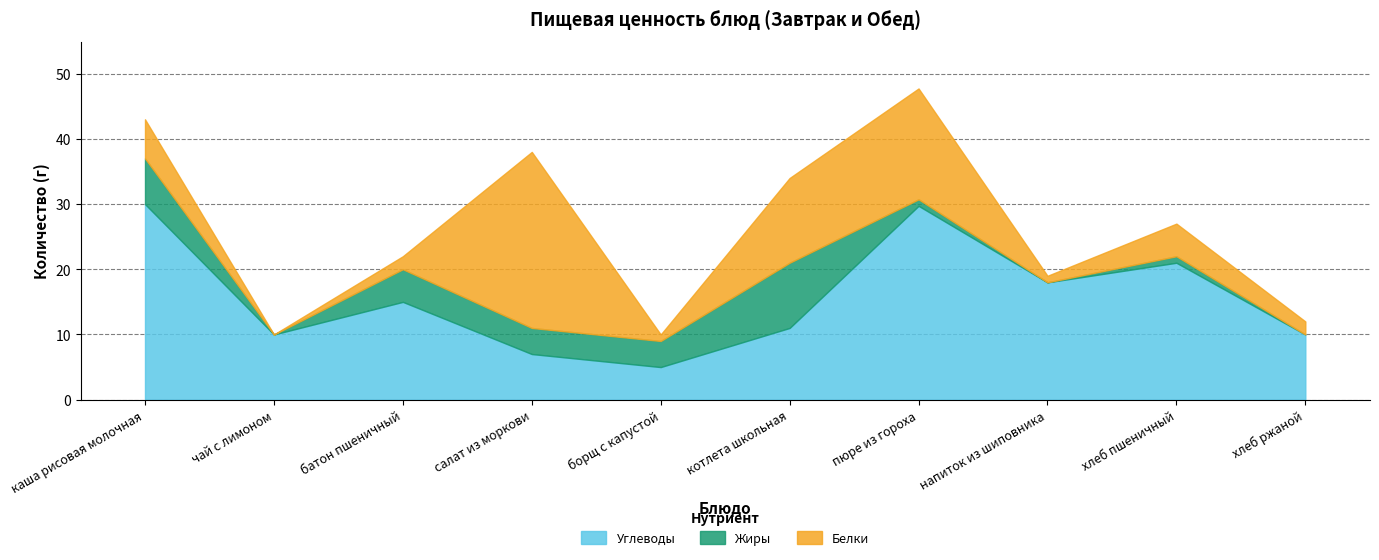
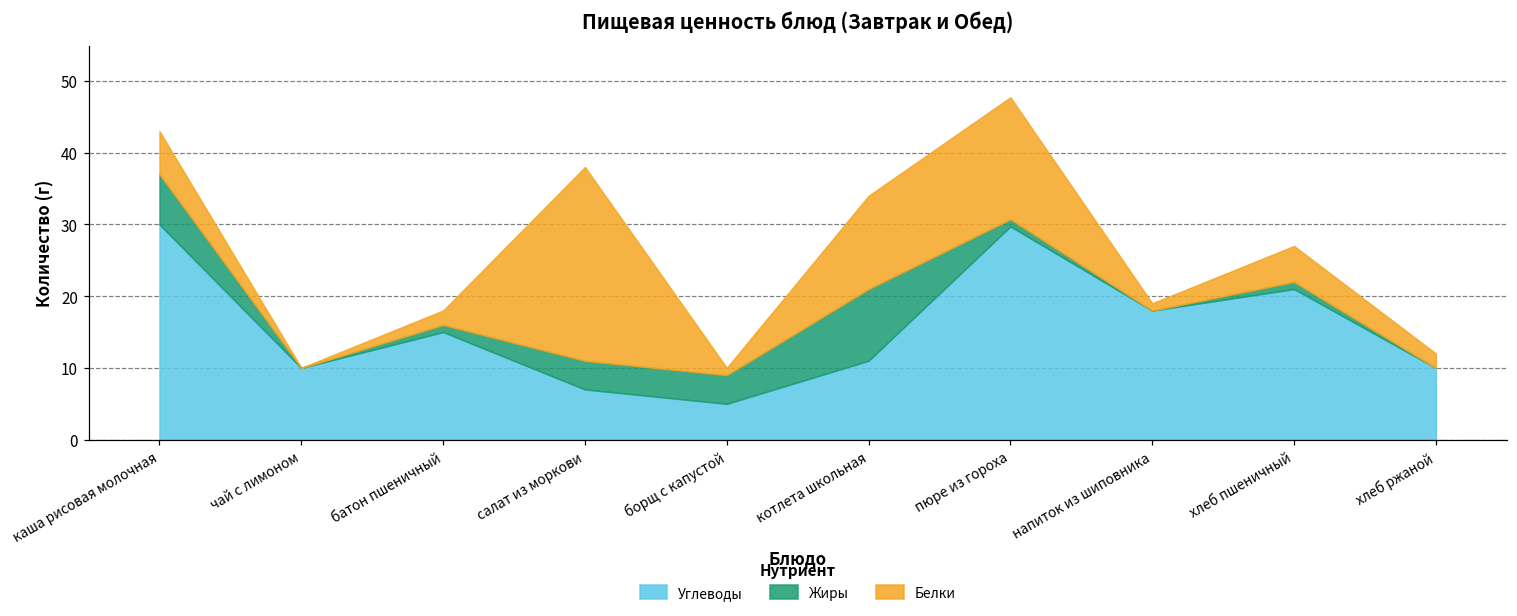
  {
    "Углеводы": {
      "каша рисовая молочная": 30,
      "батон пшеничный": 15,
      "салат из моркови": 7,
      "борщ с капустой": 5,
      "котлета школьная": 11,
      "пюре из гороха": 30,
      "хлеб пшеничный": 21
    },
    "Жиры": {
      "каша рисовая молочная": 7,
-     "батон пшеничный": 5,
+     "батон пшеничный": 1,
      "салат из моркови": 4,
      "борщ с капустой": 4,
      "котлета школьная": 10,
      "пюре из гороха": 1,
      "хлеб пшеничный": 1
    },
    "Белки": {
      "каша рисовая молочная": 6,
      "батон пшеничный": 2,
      "салат из моркови": 27,
      "борщ с капустой": 1,
      "котлета школьная": 13,
      "пюре из гороха": 17,
      "напиток из шиповника": 1,
      "хлеб пшеничный": 5,
      "хлеб ржаной": 2
    }
  }
